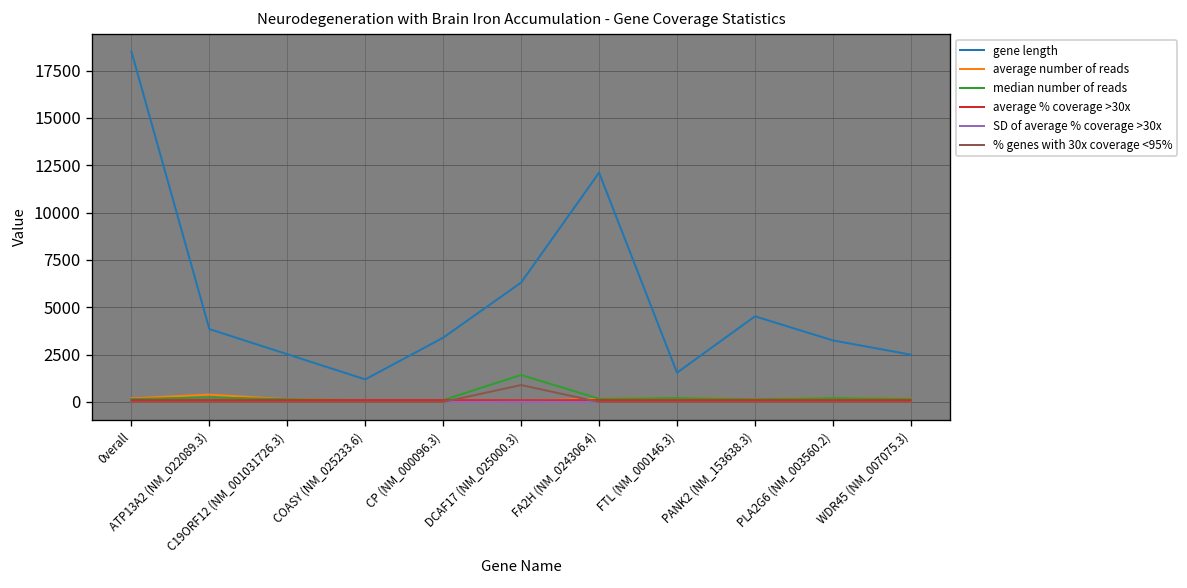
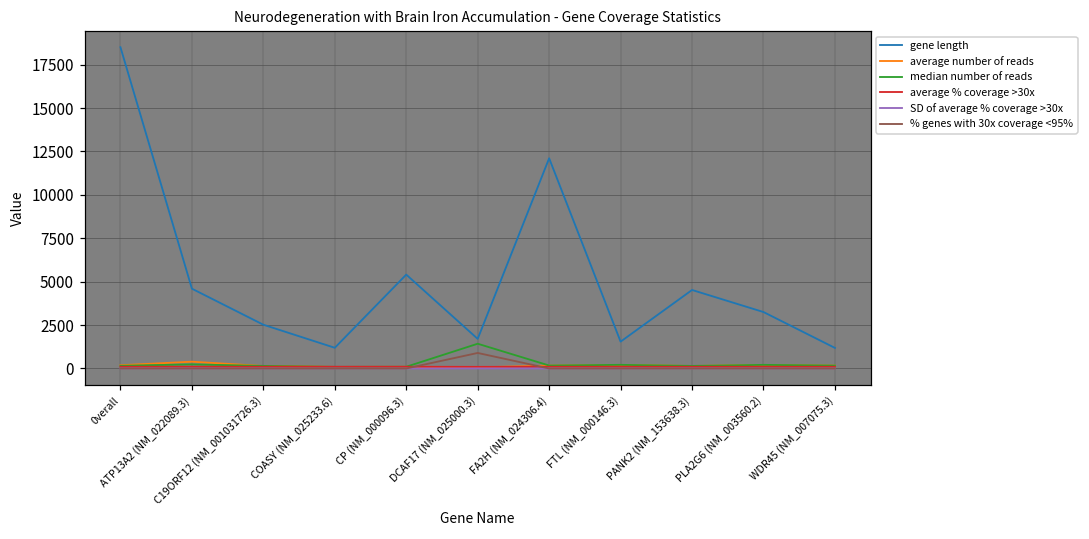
  {
    "gene length": {
      "0verall": 18500,
-     "ATP13A2 (NM_022089.3)": 3900,
+     "ATP13A2 (NM_022089.3)": 4600,
      "C19ORF12 (NM_001031726.3)": 2500,
      "COASY (NM_025233.6)": 1200,
-     "CP (NM_000096.3)": 3400,
-     "DCAF17 (NM_025000.3)": 6300,
+     "CP (NM_000096.3)": 5400,
+     "DCAF17 (NM_025000.3)": 1700,
      "FA2H (NM_024306.4)": 12100,
      "FTL (NM_000146.3)": 1500,
      "PANK2 (NM_153638.3)": 4500,
      "PLA2G6 (NM_003560.2)": 3300,
-     "WDR45 (NM_007075.3)": 2500
+     "WDR45 (NM_007075.3)": 1200
    },
    "median number of reads": {
      "DCAF17 (NM_025000.3)": 1400
    },
    "% genes with 30x coverage <95%": {
      "DCAF17 (NM_025000.3)": 900
    }
  }
